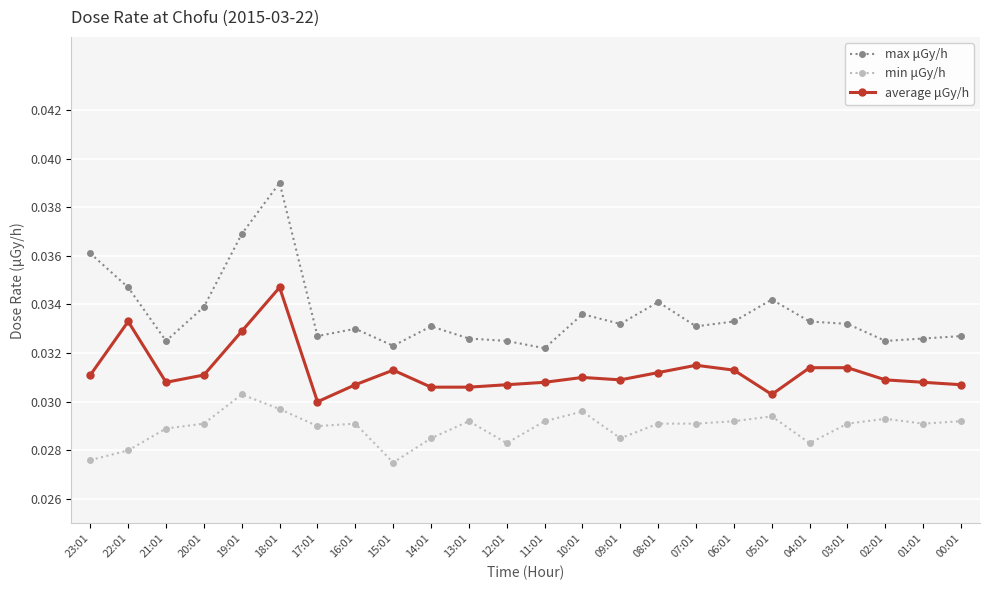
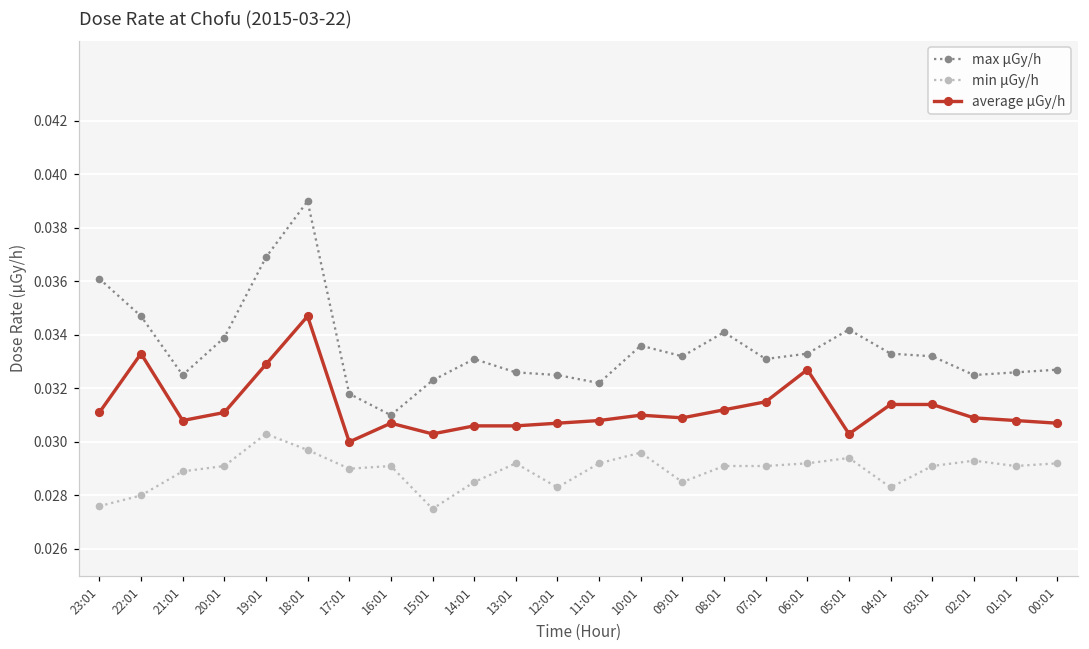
  {
    "max μGy/h": {
      "23:01": 0.0361,
      "22:01": 0.0347,
      "21:01": 0.0325,
      "20:01": 0.0339,
      "19:01": 0.0369,
      "18:01": 0.0390,
-     "17:01": 0.0327,
-     "16:01": 0.033,
+     "17:01": 0.0318,
+     "16:01": 0.031,
      "15:01": 0.0323,
      "14:01": 0.0331,
      "13:01": 0.0326,
      "12:01": 0.0325,
      "11:01": 0.0322,
      "10:01": 0.0336,
      "09:01": 0.0332,
      "08:01": 0.0341,
      "07:01": 0.0331,
      "06:01": 0.0333,
      "05:01": 0.0342,
      "04:01": 0.0333,
      "03:01": 0.0332,
      "02:01": 0.0325,
      "01:01": 0.0326,
      "00:01": 0.0327
    },
    "min μGy/h": {
      "23:01": 0.0276,
      "22:01": 0.0280,
      "21:01": 0.0289,
      "20:01": 0.0291,
      "19:01": 0.0303,
      "18:01": 0.0297,
      "17:01": 0.0290,
      "16:01": 0.0291,
      "15:01": 0.0275,
      "14:01": 0.0285,
      "13:01": 0.0292,
      "12:01": 0.0283,
      "11:01": 0.0292,
      "10:01": 0.0296,
      "09:01": 0.0285,
      "08:01": 0.0291,
      "07:01": 0.0291,
      "06:01": 0.0292,
      "05:01": 0.0294,
      "04:01": 0.0283,
      "03:01": 0.0291,
      "02:01": 0.0293,
      "01:01": 0.0291,
      "00:01": 0.0292
    },
    "average μGy/h": {
      "23:01": 0.0311,
      "22:01": 0.0333,
      "21:01": 0.0308,
      "20:01": 0.0311,
      "19:01": 0.0329,
      "18:01": 0.0347,
      "17:01": 0.0300,
      "16:01": 0.0307,
-     "15:01": 0.0313,
+     "15:01": 0.0303,
      "14:01": 0.0306,
      "13:01": 0.0306,
      "12:01": 0.0307,
      "11:01": 0.0308,
      "10:01": 0.0310,
      "09:01": 0.0309,
      "08:01": 0.0312,
      "07:01": 0.0315,
-     "06:01": 0.0313,
+     "06:01": 0.0327,
      "05:01": 0.0303,
      "04:01": 0.0314,
      "03:01": 0.0314,
      "02:01": 0.0309,
      "01:01": 0.0308,
      "00:01": 0.0307
    }
  }
